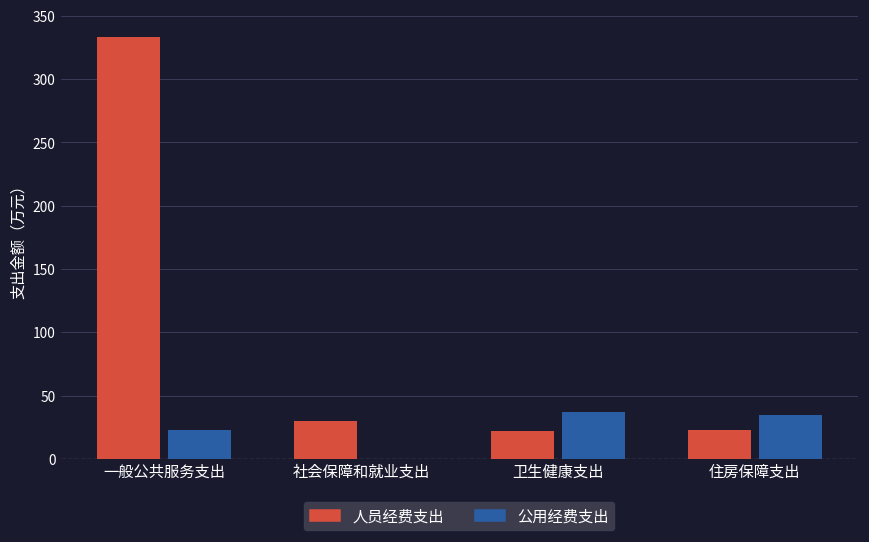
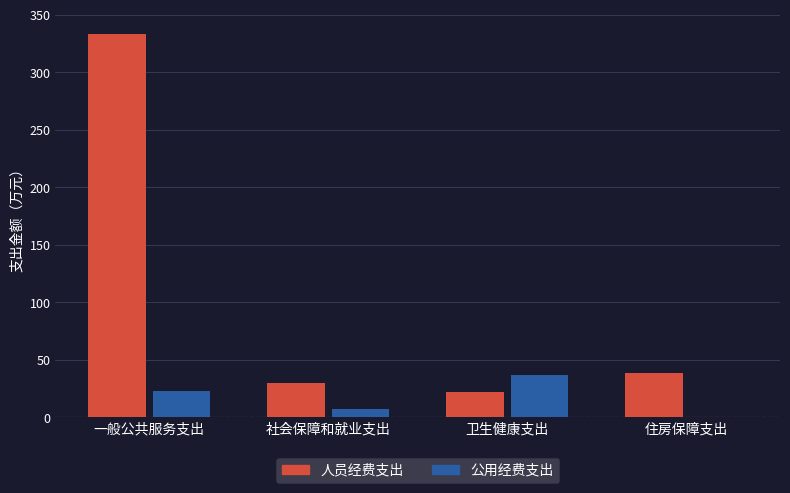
  {
    "人员经费支出": {
      "一般公共服务支出": 334,
      "社会保障和就业支出": 30,
      "卫生健康支出": 22,
-     "住房保障支出": 22
+     "住房保障支出": 38
    },
    "公用经费支出": {
      "一般公共服务支出": 23,
-     "社会保障和就业支出": 0,
+     "社会保障和就业支出": 7,
      "卫生健康支出": 37,
-     "住房保障支出": 35
+     "住房保障支出": 0
    }
  }
